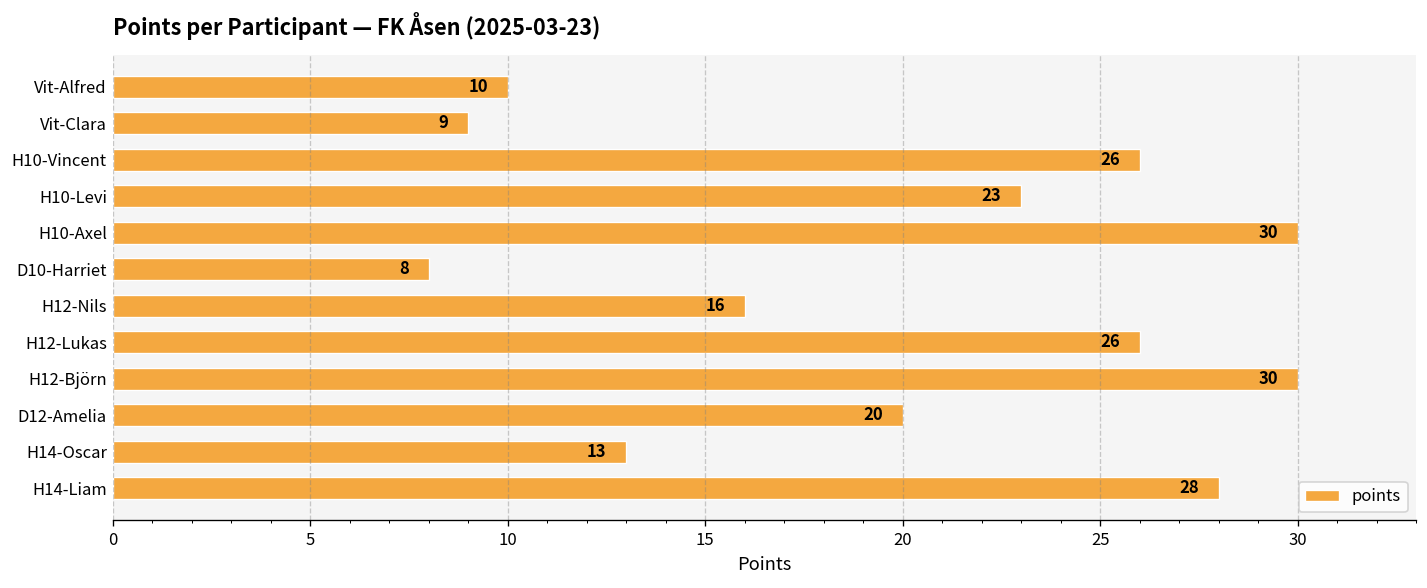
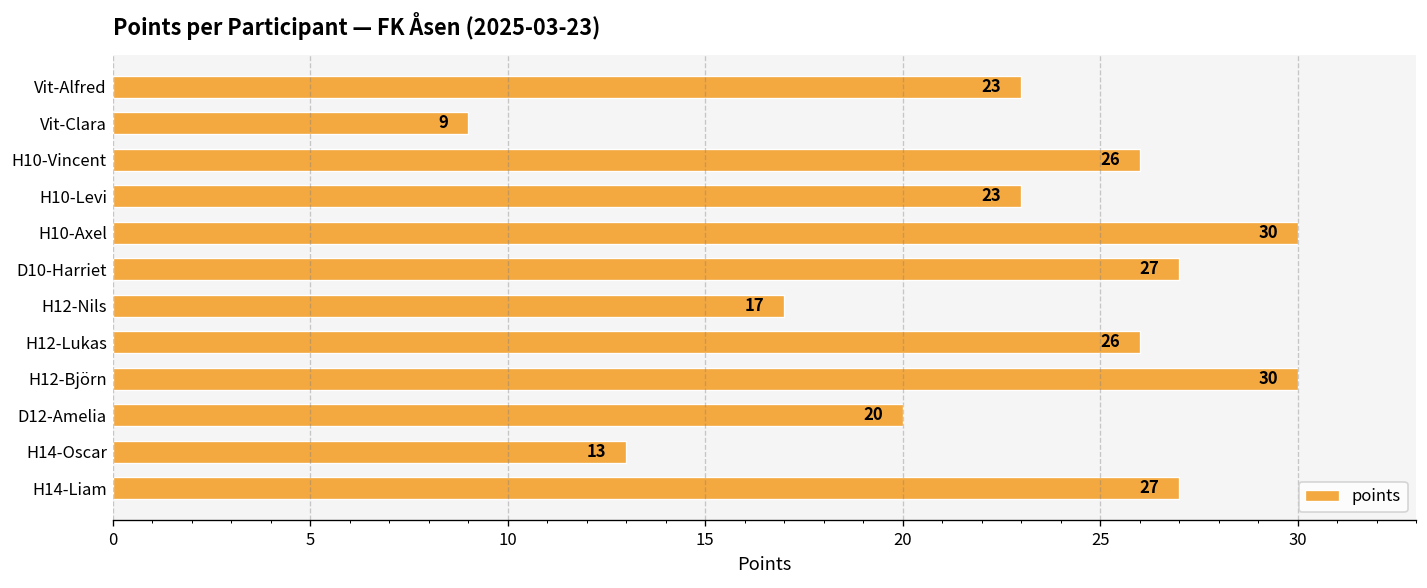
  {
-   "Vit-Alfred": 10,
+   "Vit-Alfred": 23,
    "Vit-Clara": 9,
    "H10-Vincent": 26,
    "H10-Levi": 23,
    "H10-Axel": 30,
-   "D10-Harriet": 8,
-   "H12-Nils": 16,
+   "D10-Harriet": 27,
+   "H12-Nils": 17,
    "H12-Lukas": 26,
    "H12-Björn": 30,
    "D12-Amelia": 20,
    "H14-Oscar": 13,
-   "H14-Liam": 28
+   "H14-Liam": 27
  }
